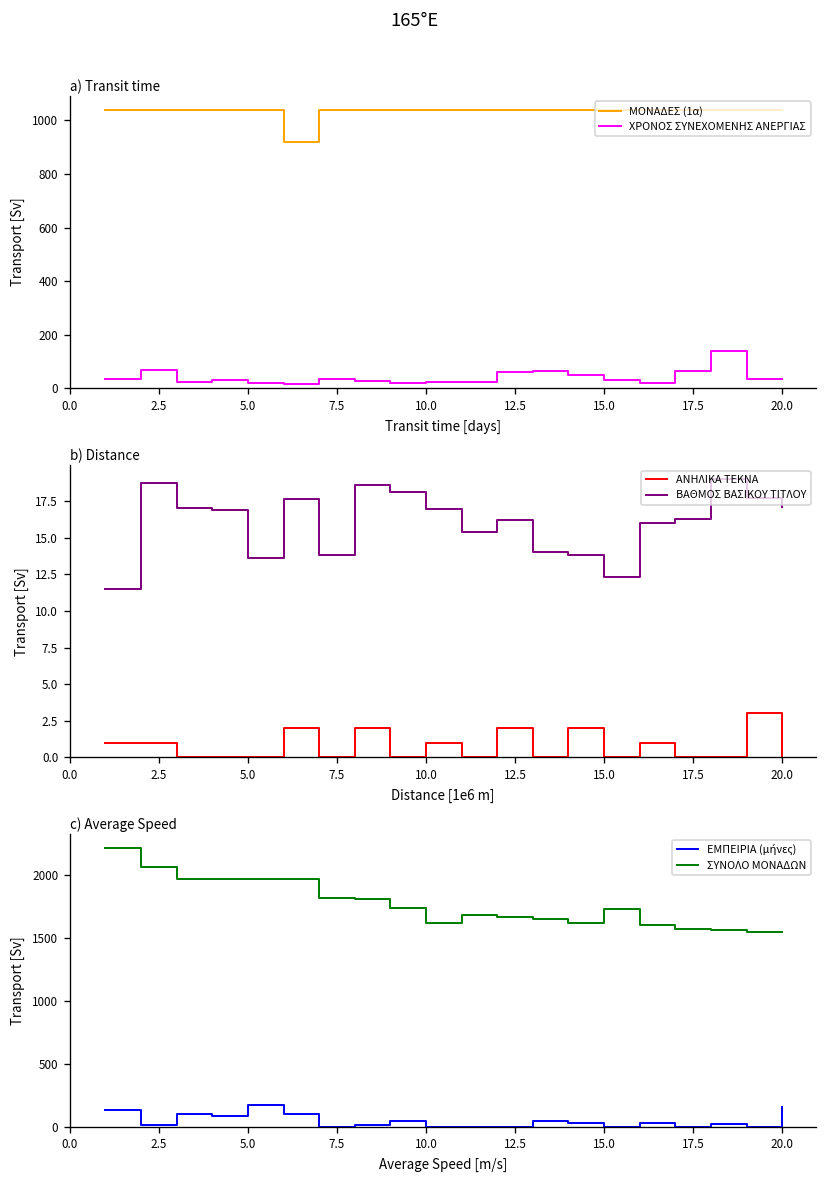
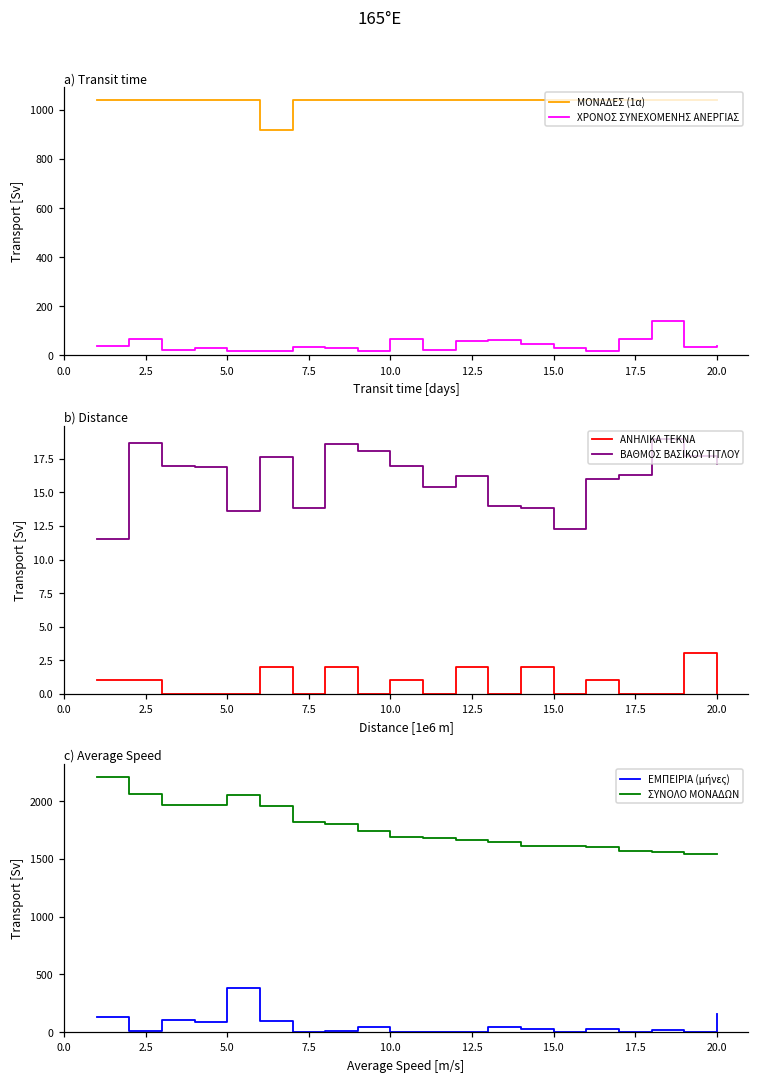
  {
    "a) Transit time": {
      "ΜΟΝΑΔΕΣ (1α)": {
        "5.0": 1040,
        "10.0": 1040
      },
      "ΧΡΟΝΟΣ ΣΥΝΕΧΟΜΕΝΗΣ ΑΝΕΡΓΙΑΣ": {
        "5.0": 20,
-       "10.0": 20,
+       "10.0": 70,
        "15.0": 30,
        "20.0": 40
      }
    },
    "b) Distance": {
      "ΑΝΗΛΙΚΑ ΤΕΚΝΑ": {
        "5.0": 0.0,
        "10.0": 1.0,
        "15.0": 0.0,
        "20.0": 0.0
      },
      "ΒΑΘΜΟΣ ΒΑΣΙΚΟΥ ΤΙΤΛΟΥ": {
        "5.0": 13.6,
        "10.0": 17.0,
        "15.0": 12.3,
        "20.0": 17.1
      }
    },
    "c) Average Speed": {
      "ΕΜΠΕΙΡΙΑ (μήνες)": {
-       "5.0": 180,
+       "5.0": 390,
        "10.0": 0,
        "15.0": 0,
        "20.0": 160
      },
      "ΣΥΝΟΛΟ ΜΟΝΑΔΩΝ": {
-       "5.0": 1960,
-       "10.0": 1610,
-       "15.0": 1720,
+       "5.0": 2050,
+       "10.0": 1690,
+       "15.0": 1610,
        "20.0": 1540
      }
    }
  }
